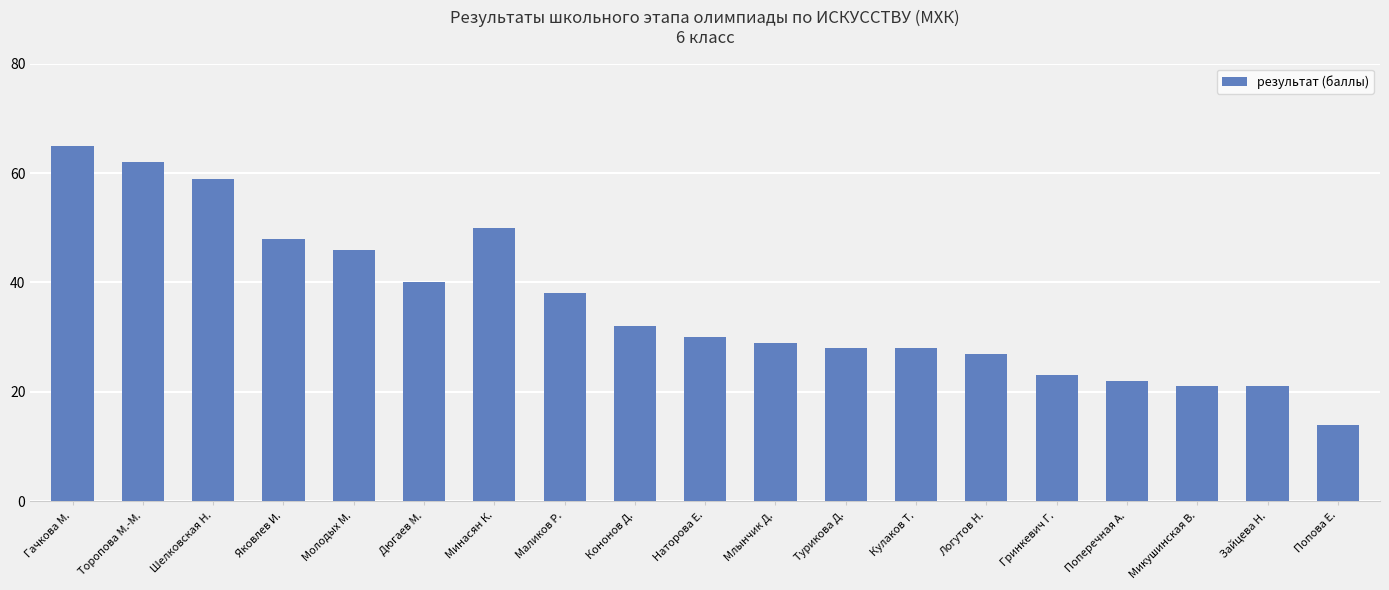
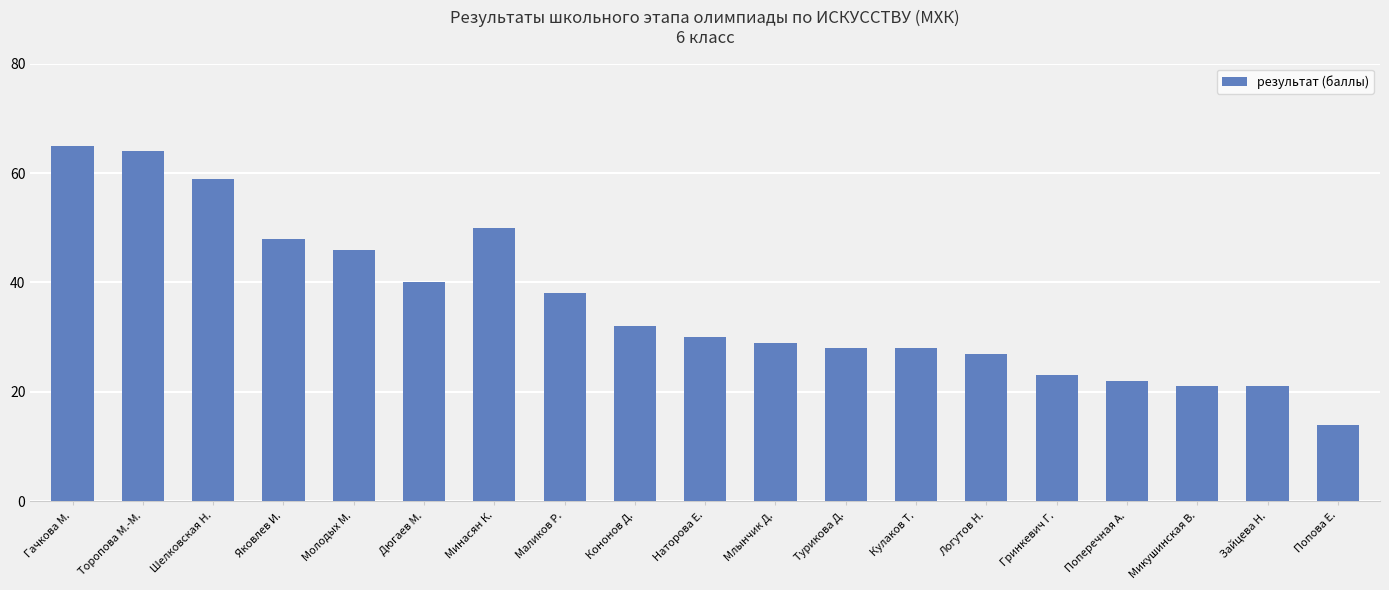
  {
    "Гачкова М.": 65,
-   "Торопова М.-М.": 62,
+   "Торопова М.-М.": 64,
    "Шелковская Н.": 59,
    "Яковлев И.": 48,
    "Молодых М.": 46,
    "Дюгаев М.": 40,
    "Минасян К.": 50,
    "Маликов Р.": 38,
    "Кононов Д.": 32,
    "Наторова Е.": 30,
    "Млынчик Д.": 29,
    "Турикова Д.": 28,
    "Кулаков Т.": 28,
    "Логутов Н.": 27,
    "Гринкевич Г.": 23,
    "Поперечная А.": 22,
    "Микушинская В.": 21,
    "Зайцева Н.": 21,
    "Попова Е.": 14
  }
